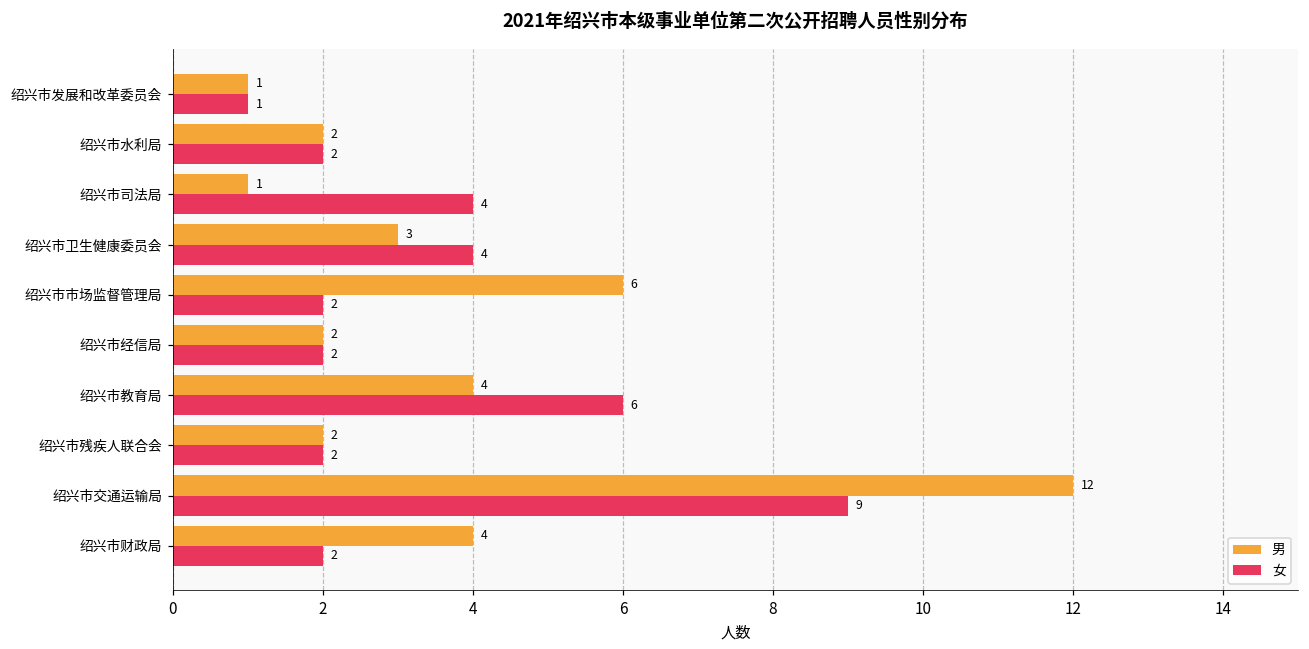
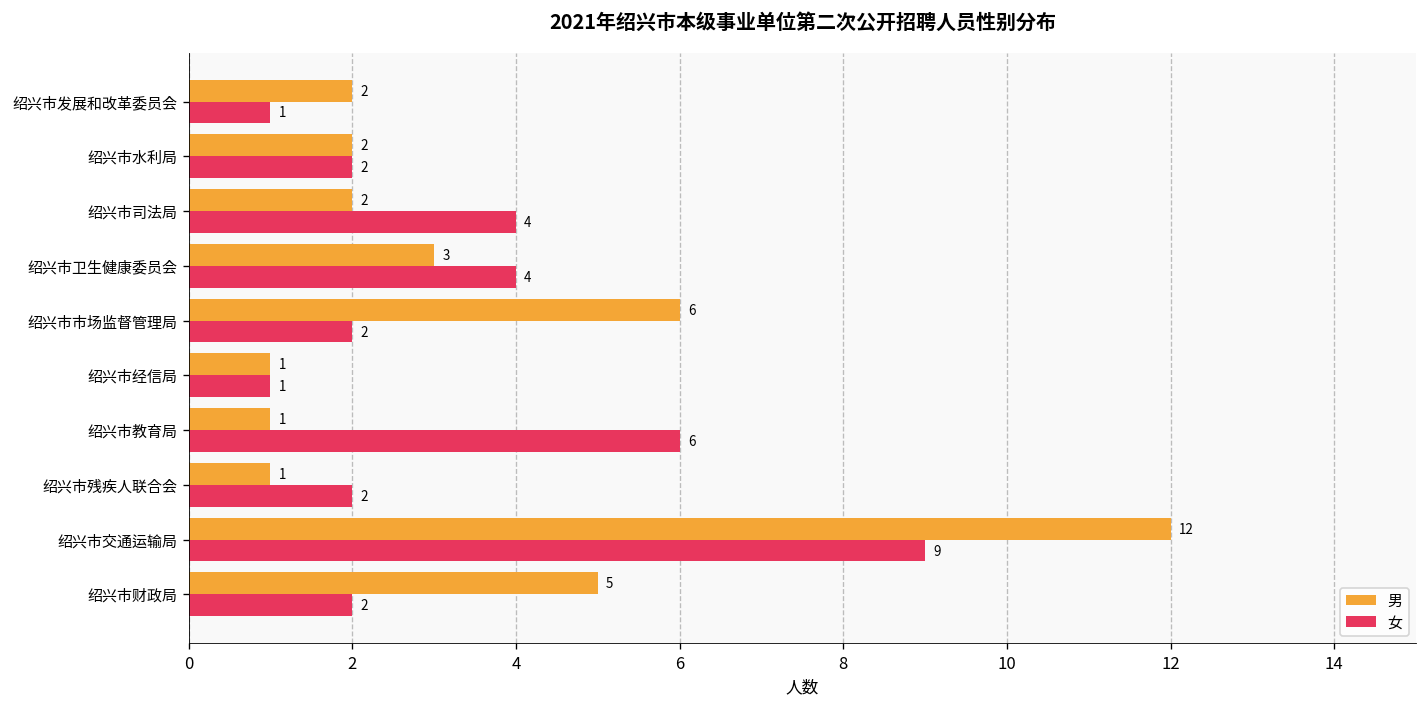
  {
    "男": {
-     "绍兴市发展和改革委员会": 1,
+     "绍兴市发展和改革委员会": 2,
      "绍兴市水利局": 2,
-     "绍兴市司法局": 1,
+     "绍兴市司法局": 2,
      "绍兴市卫生健康委员会": 3,
      "绍兴市市场监督管理局": 6,
-     "绍兴市经信局": 2,
-     "绍兴市教育局": 4,
-     "绍兴市残疾人联合会": 2,
+     "绍兴市经信局": 1,
+     "绍兴市教育局": 1,
+     "绍兴市残疾人联合会": 1,
      "绍兴市交通运输局": 12,
-     "绍兴市财政局": 4
+     "绍兴市财政局": 5
    },
    "女": {
      "绍兴市发展和改革委员会": 1,
      "绍兴市水利局": 2,
      "绍兴市司法局": 4,
      "绍兴市卫生健康委员会": 4,
      "绍兴市市场监督管理局": 2,
-     "绍兴市经信局": 2,
+     "绍兴市经信局": 1,
      "绍兴市教育局": 6,
      "绍兴市残疾人联合会": 2,
      "绍兴市交通运输局": 9,
      "绍兴市财政局": 2
    }
  }
